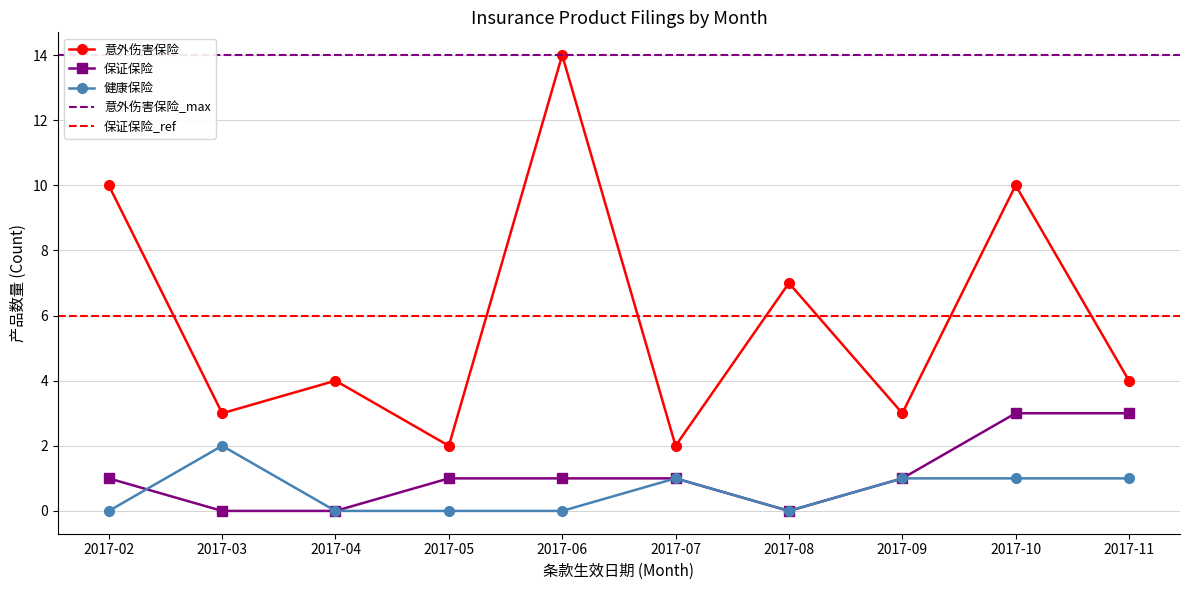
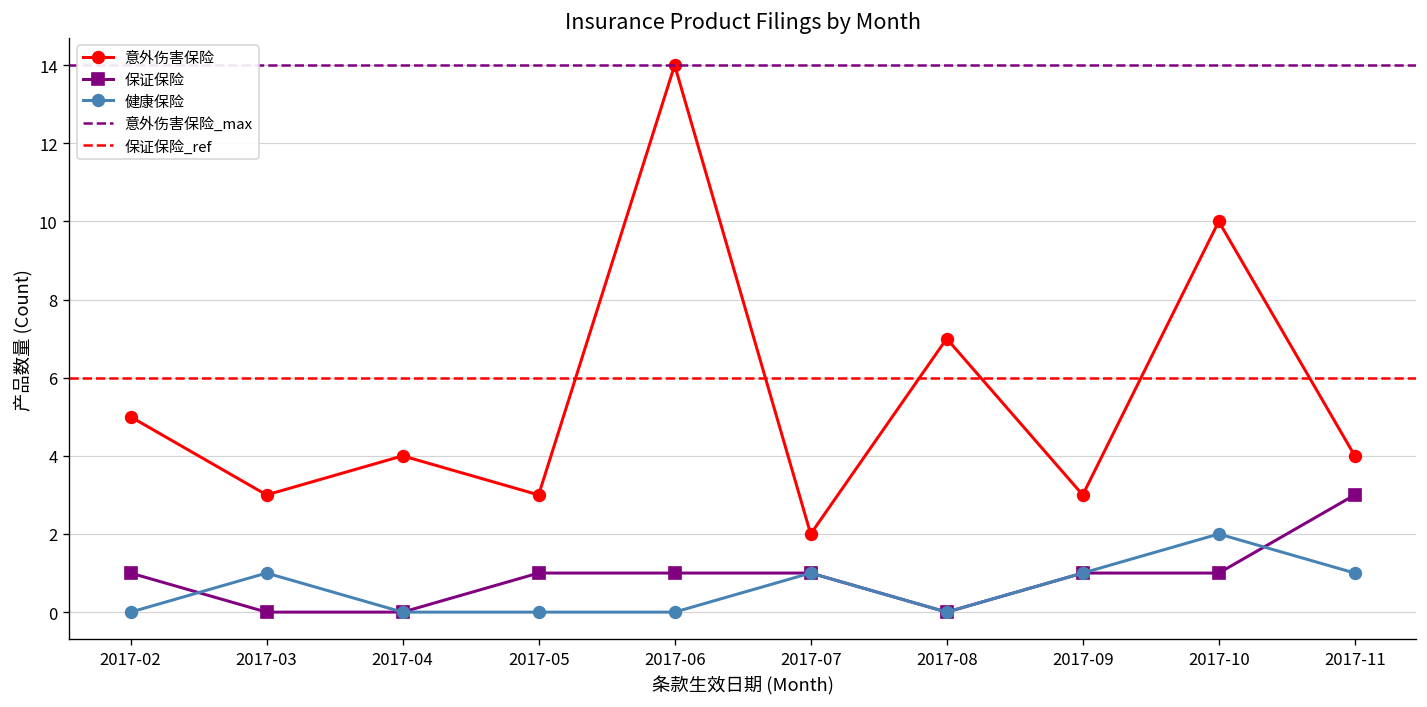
  {
    "意外伤害保险": {
-     "2017-02": 10,
+     "2017-02": 5,
      "2017-03": 3,
      "2017-04": 4,
-     "2017-05": 2,
+     "2017-05": 3,
      "2017-06": 14,
      "2017-07": 2,
      "2017-08": 7,
      "2017-09": 3,
      "2017-10": 10,
      "2017-11": 4
    },
    "保证保险": {
      "2017-02": 1,
      "2017-03": 0,
      "2017-05": 1,
      "2017-06": 1,
-     "2017-10": 3,
+     "2017-10": 1,
      "2017-11": 3
    },
    "健康保险": {
      "2017-02": 0,
-     "2017-03": 2,
+     "2017-03": 1,
      "2017-05": 0,
      "2017-06": 0,
-     "2017-10": 1,
+     "2017-10": 2,
      "2017-11": 1
    }
  }
